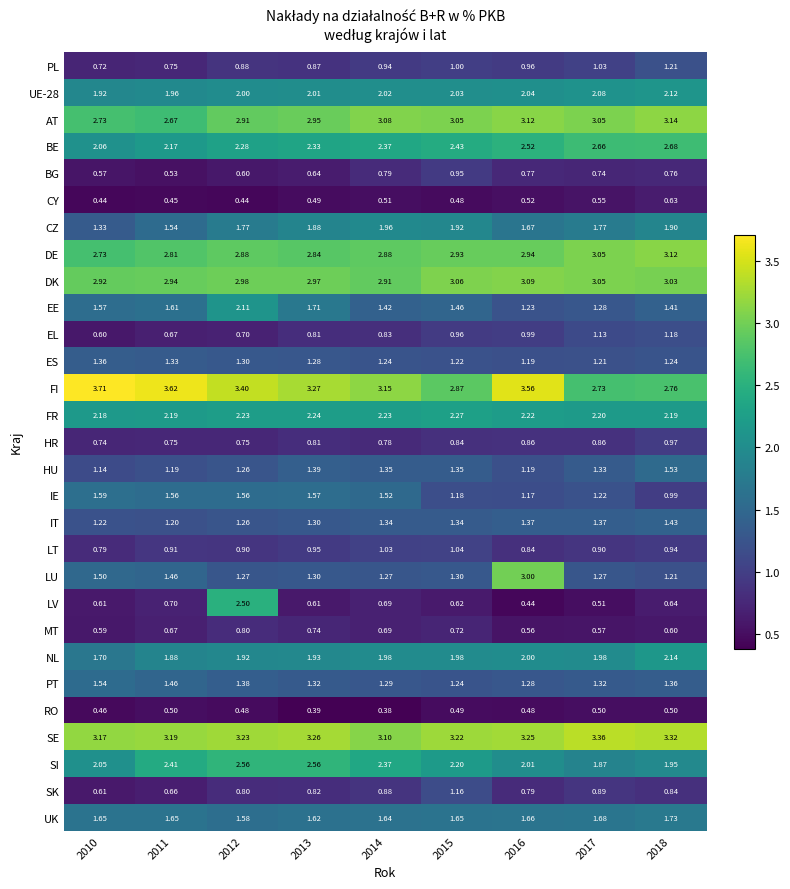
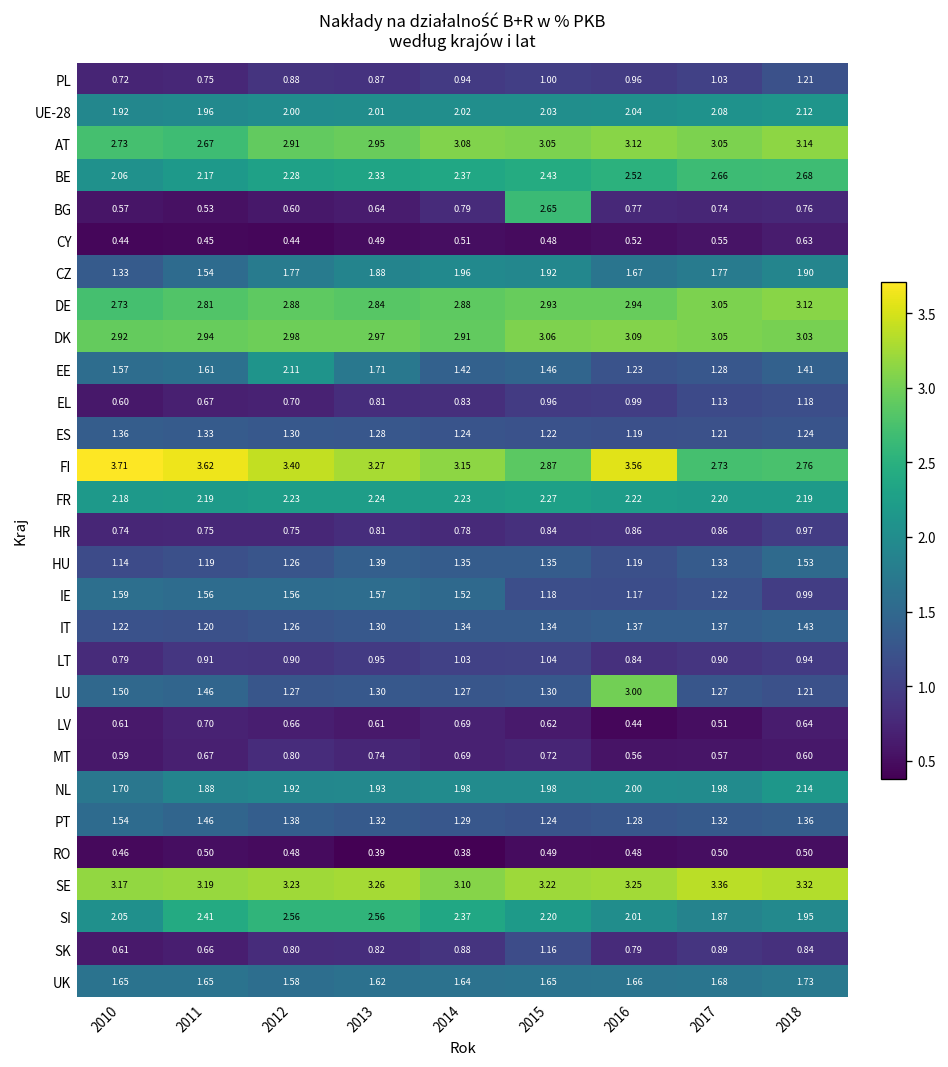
  {
    "BG": {
      "2010": 0.57,
      "2011": 0.53,
      "2012": 0.60,
      "2013": 0.64,
      "2014": 0.79,
-     "2015": 0.95,
+     "2015": 2.65,
      "2016": 0.77,
      "2017": 0.74,
      "2018": 0.76
    },
    "LV": {
      "2010": 0.61,
      "2011": 0.70,
-     "2012": 2.50,
+     "2012": 0.66,
      "2013": 0.61,
      "2014": 0.69,
      "2015": 0.62,
      "2016": 0.44,
      "2017": 0.51,
      "2018": 0.64
    }
  }
